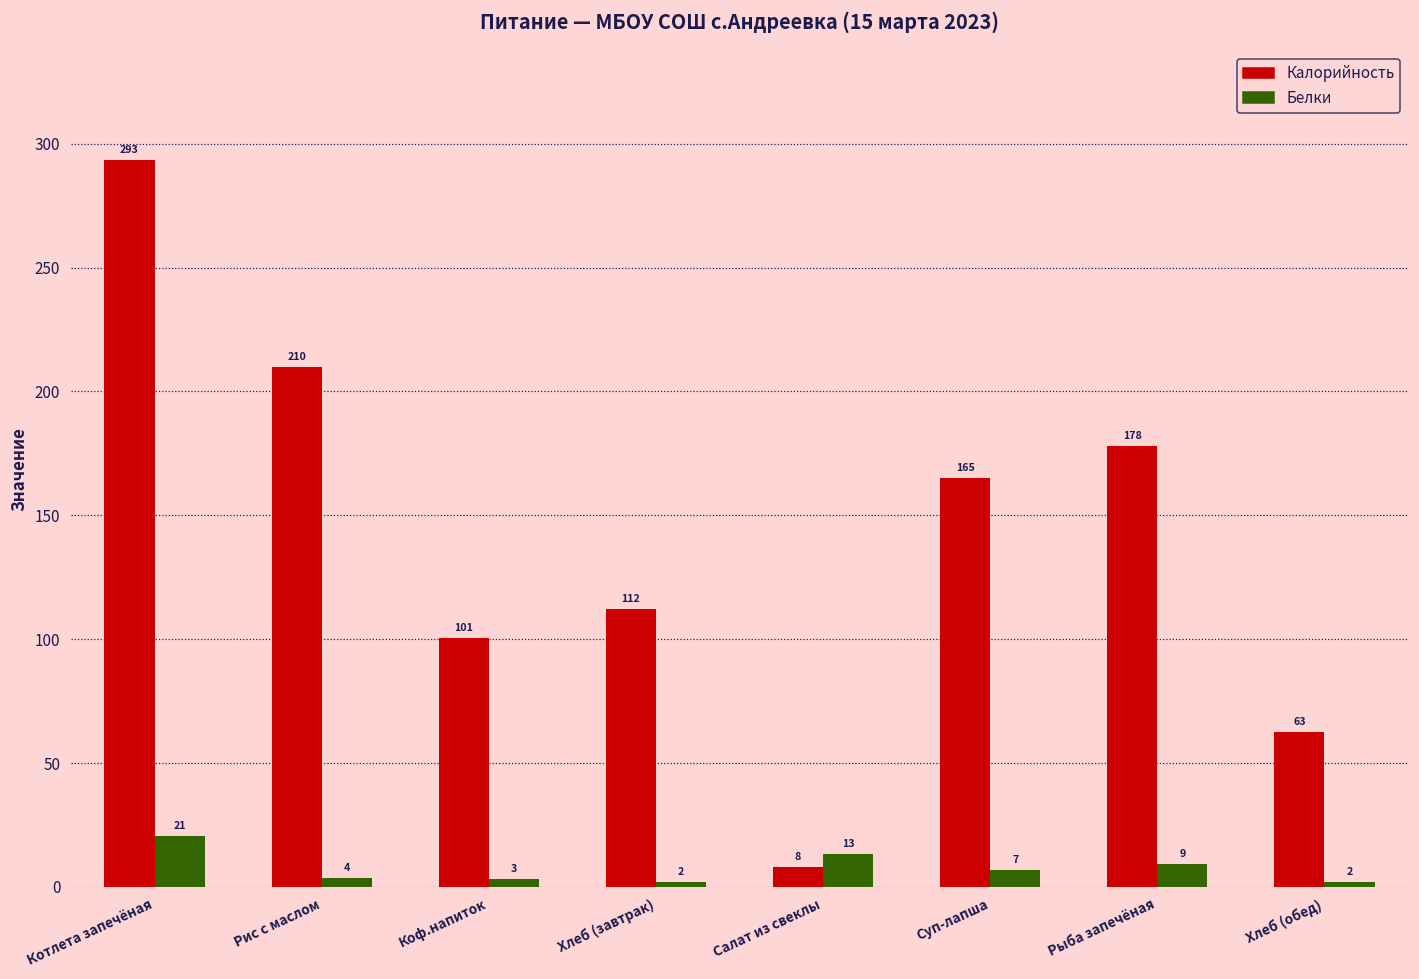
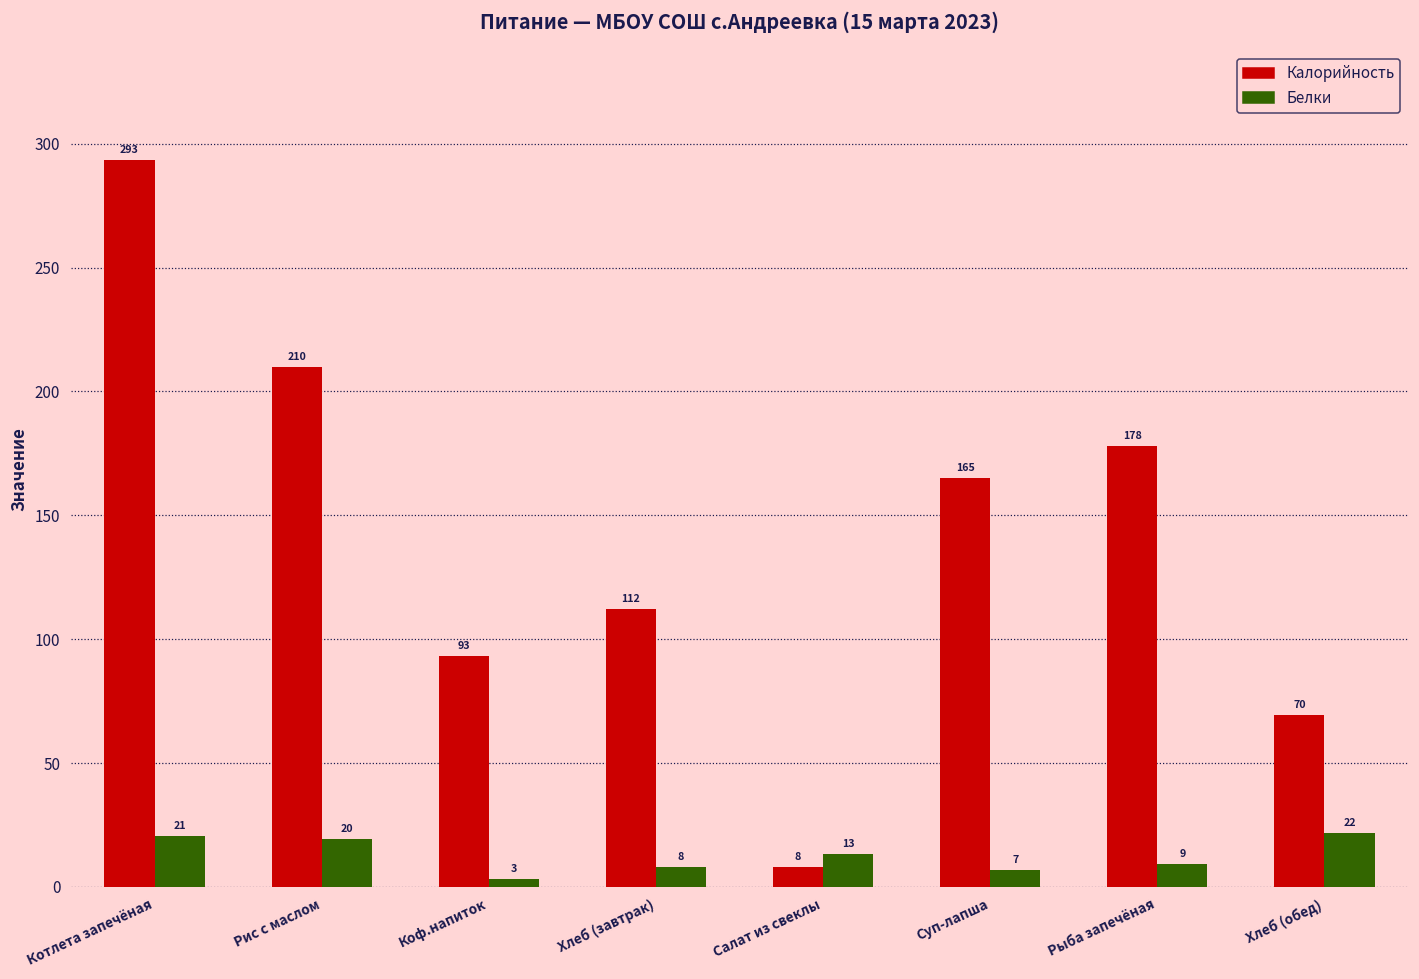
  {
    "Калорийность": {
      "Котлета запечёная": 293,
      "Рис с маслом": 210,
-     "Коф.напиток": 101,
+     "Коф.напиток": 93,
      "Хлеб (завтрак)": 112,
      "Салат из свеклы": 8,
      "Суп-лапша": 165,
      "Рыба запечёная": 178,
-     "Хлеб (обед)": 63
+     "Хлеб (обед)": 70
    },
    "Белки": {
      "Котлета запечёная": 21,
-     "Рис с маслом": 4,
+     "Рис с маслом": 20,
      "Коф.напиток": 3,
-     "Хлеб (завтрак)": 2,
+     "Хлеб (завтрак)": 8,
      "Салат из свеклы": 13,
      "Суп-лапша": 7,
      "Рыба запечёная": 9,
-     "Хлеб (обед)": 2
+     "Хлеб (обед)": 22
    }
  }
